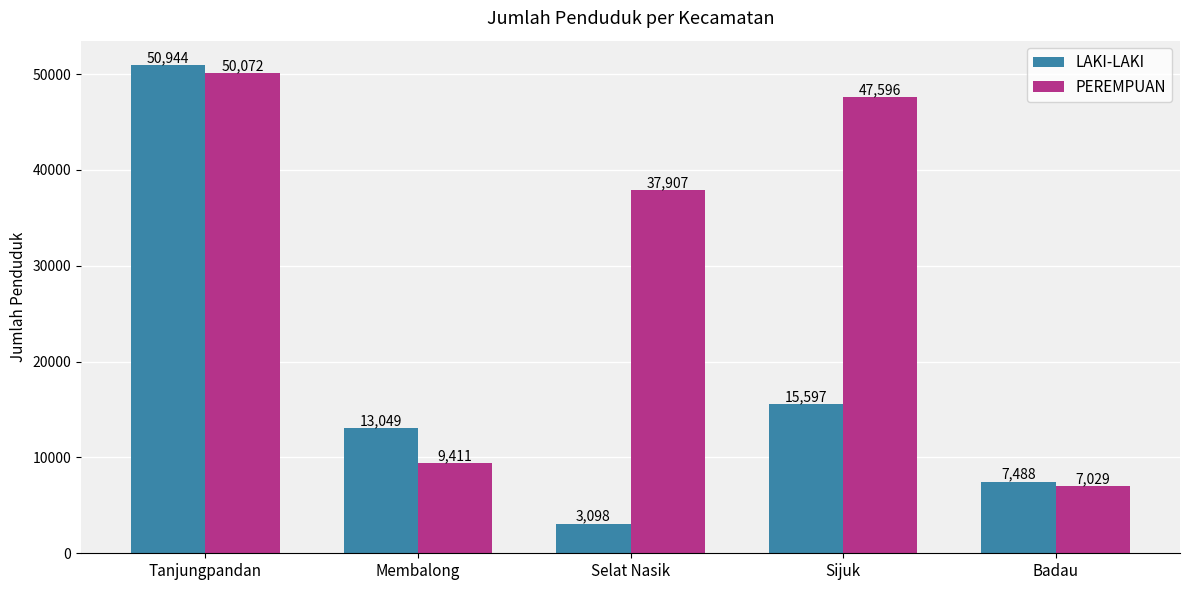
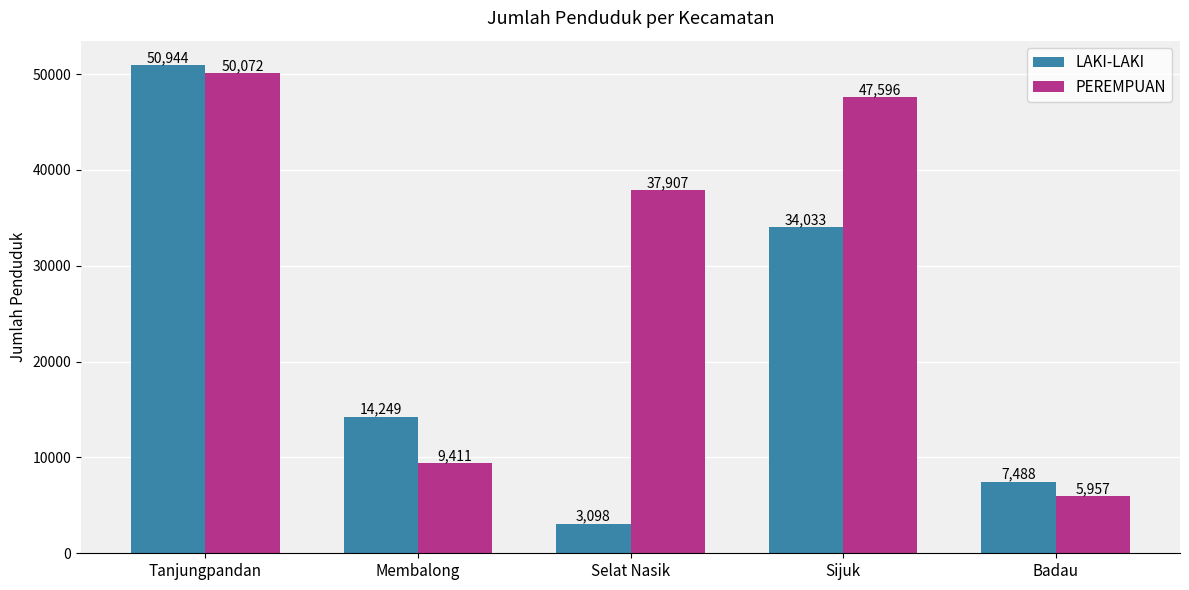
  {
    "LAKI-LAKI": {
      "Tanjungpandan": "50,944",
-     "Membalong": "13,049",
+     "Membalong": "14,249",
      "Selat Nasik": "3,098",
-     "Sijuk": "15,597",
+     "Sijuk": "34,033",
      "Badau": "7,488"
    },
    "PEREMPUAN": {
      "Tanjungpandan": "50,072",
      "Membalong": "9,411",
      "Selat Nasik": "37,907",
      "Sijuk": "47,596",
-     "Badau": "7,029"
+     "Badau": "5,957"
    }
  }
